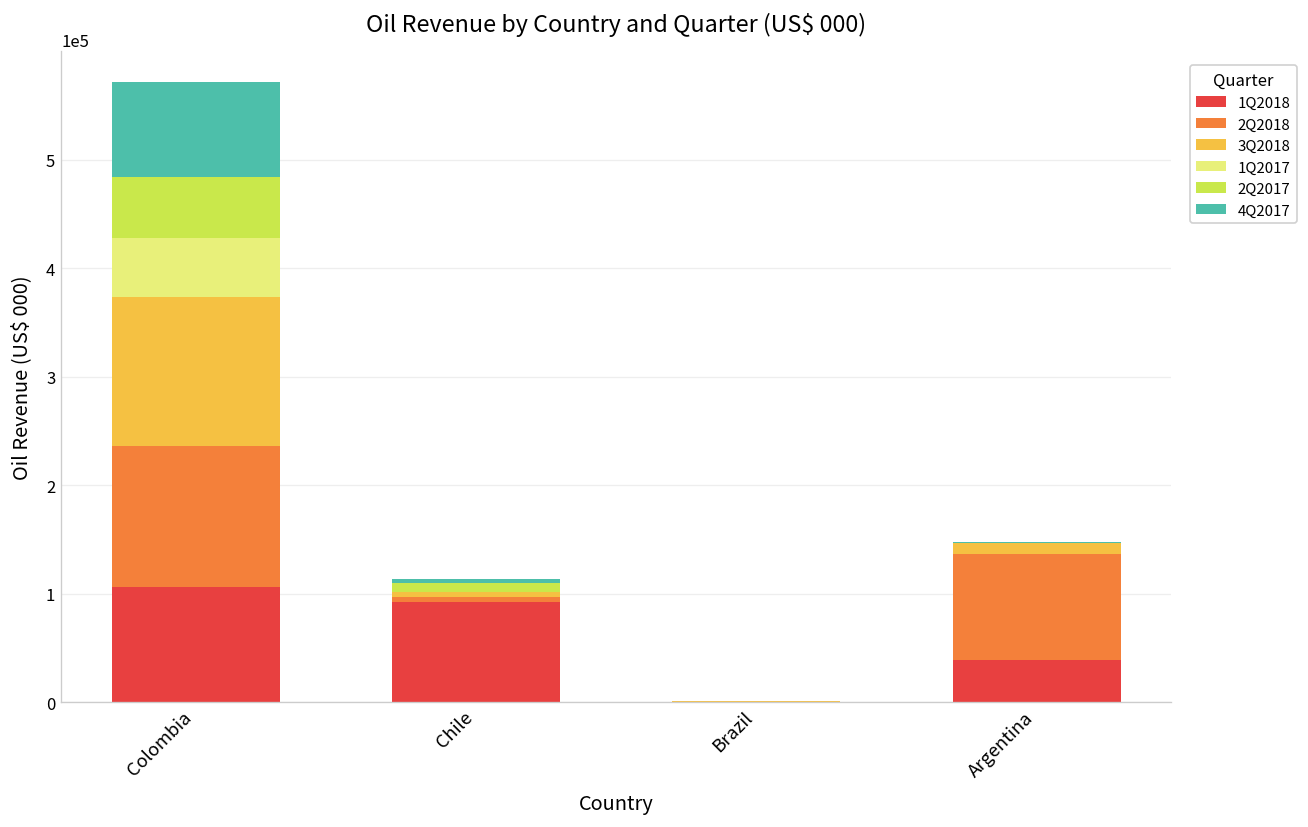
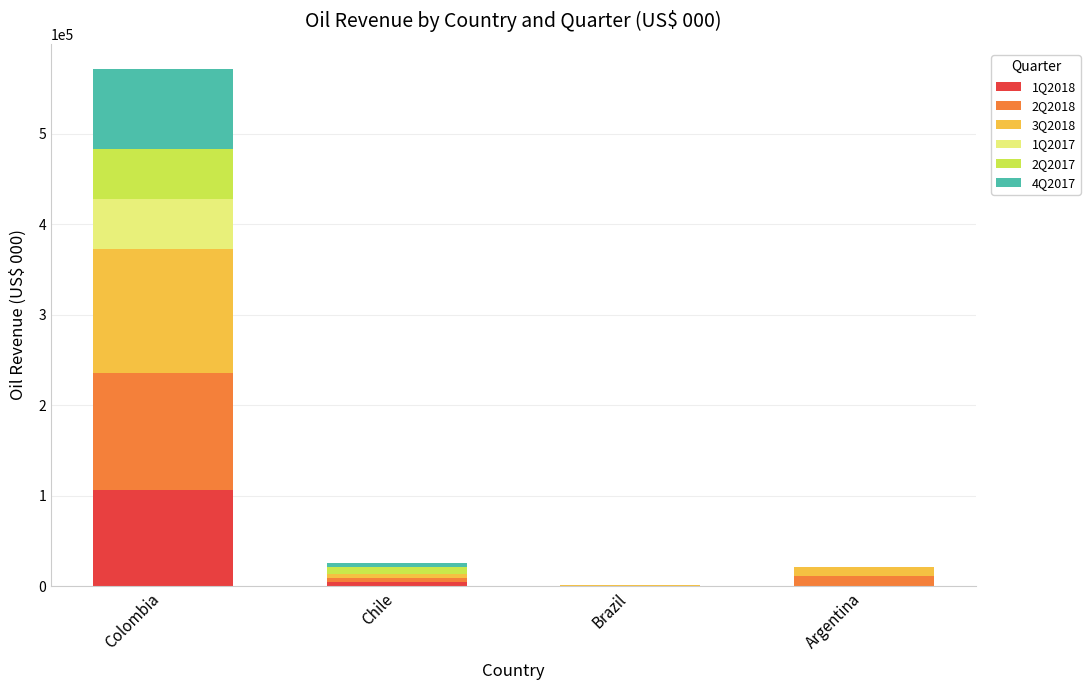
  {
    "1Q2018": {
      "Colombia": 110000,
-     "Chile": 90000,
-     "Argentina": 40000
+     "Chile": 0,
+     "Argentina": 0
    },
    "2Q2018": {
      "Colombia": 130000,
      "Chile": 0,
-     "Argentina": 100000
+     "Argentina": 10000
    },
    "4Q2017": {
      "Colombia": 90000,
      "Chile": 0
    }
  }
